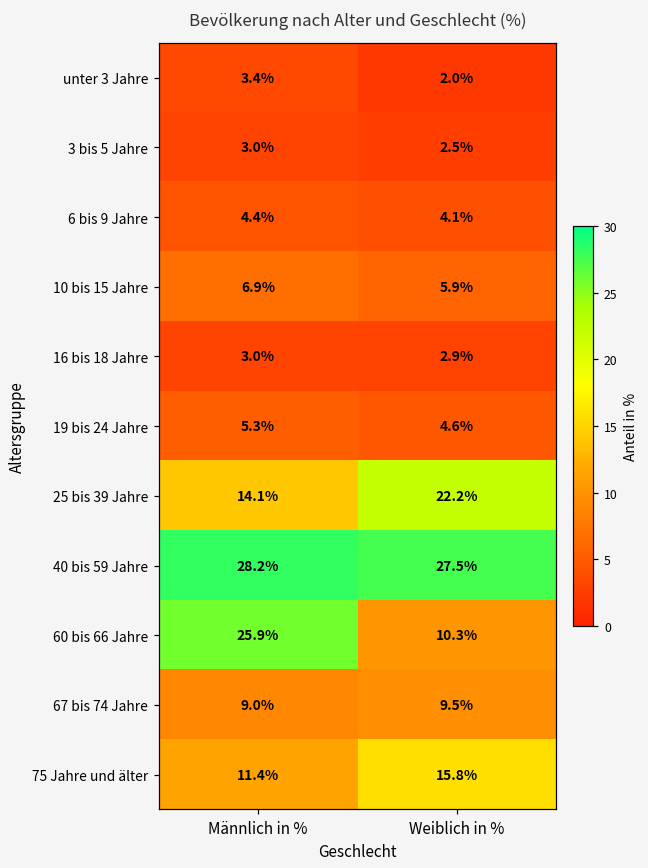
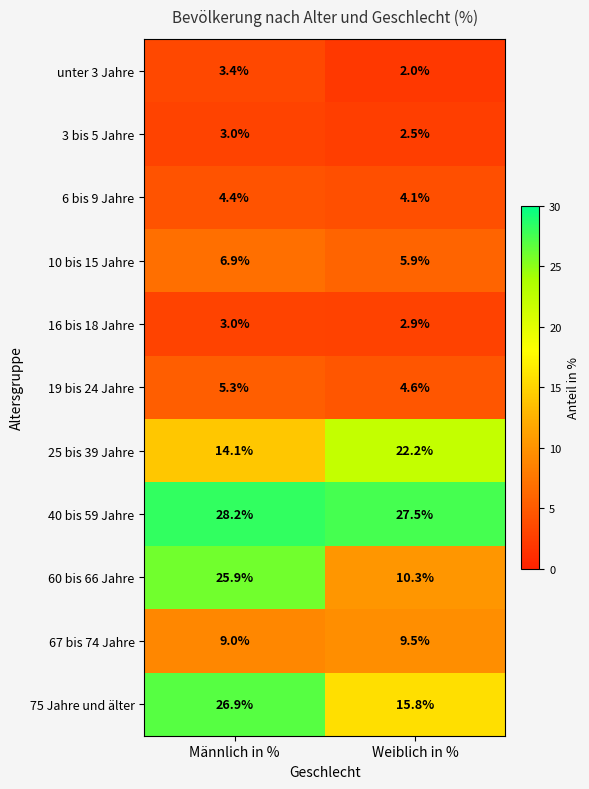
  {
    "unter 3 Jahre": {
      "Männlich in %": "3.4%",
      "Weiblich in %": "2.0%"
    },
    "3 bis 5 Jahre": {
      "Männlich in %": "3.0%",
      "Weiblich in %": "2.5%"
    },
    "6 bis 9 Jahre": {
      "Männlich in %": "4.4%",
      "Weiblich in %": "4.1%"
    },
    "10 bis 15 Jahre": {
      "Männlich in %": "6.9%",
      "Weiblich in %": "5.9%"
    },
    "16 bis 18 Jahre": {
      "Männlich in %": "3.0%",
      "Weiblich in %": "2.9%"
    },
    "19 bis 24 Jahre": {
      "Männlich in %": "5.3%",
      "Weiblich in %": "4.6%"
    },
    "25 bis 39 Jahre": {
      "Männlich in %": "14.1%",
      "Weiblich in %": "22.2%"
    },
    "40 bis 59 Jahre": {
      "Männlich in %": "28.2%",
      "Weiblich in %": "27.5%"
    },
    "60 bis 66 Jahre": {
      "Männlich in %": "25.9%",
      "Weiblich in %": "10.3%"
    },
    "67 bis 74 Jahre": {
      "Männlich in %": "9.0%",
      "Weiblich in %": "9.5%"
    },
    "75 Jahre und älter": {
-     "Männlich in %": "11.4%",
+     "Männlich in %": "26.9%",
      "Weiblich in %": "15.8%"
    }
  }
